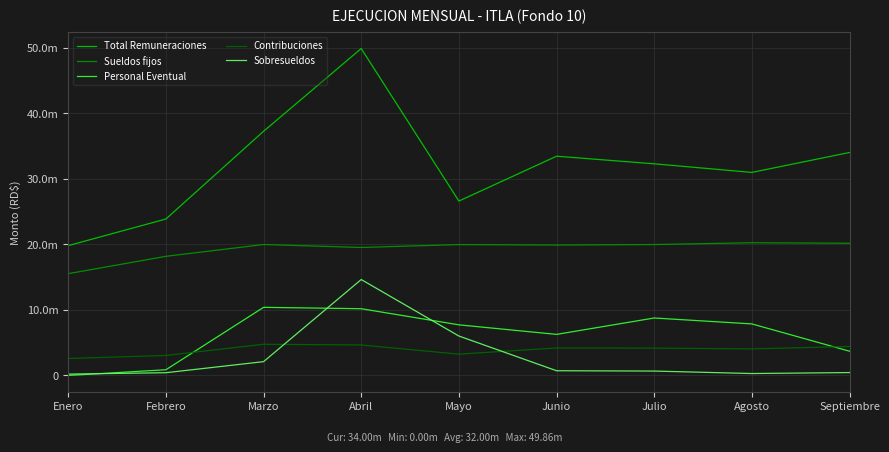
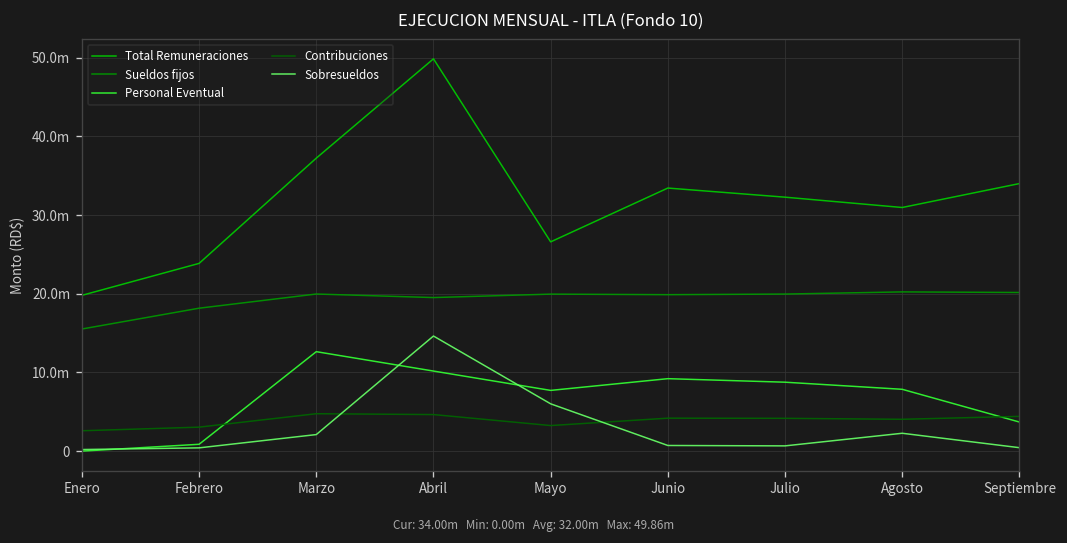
  {
    "Personal Eventual": {
      "Febrero": "1m",
-     "Marzo": "10m",
+     "Marzo": "13m",
      "Abril": "10m",
      "Mayo": "8m",
-     "Junio": "6m",
+     "Junio": "9m",
      "Julio": "9m",
      "Agosto": "8m",
      "Septiembre": "4m"
    },
    "Sobresueldos": {
      "Febrero": "0m",
      "Marzo": "2m",
      "Abril": "15m",
      "Mayo": "6m",
      "Junio": "1m",
      "Julio": "1m",
-     "Agosto": "0m",
+     "Agosto": "2m",
      "Septiembre": "0m"
    }
  }
